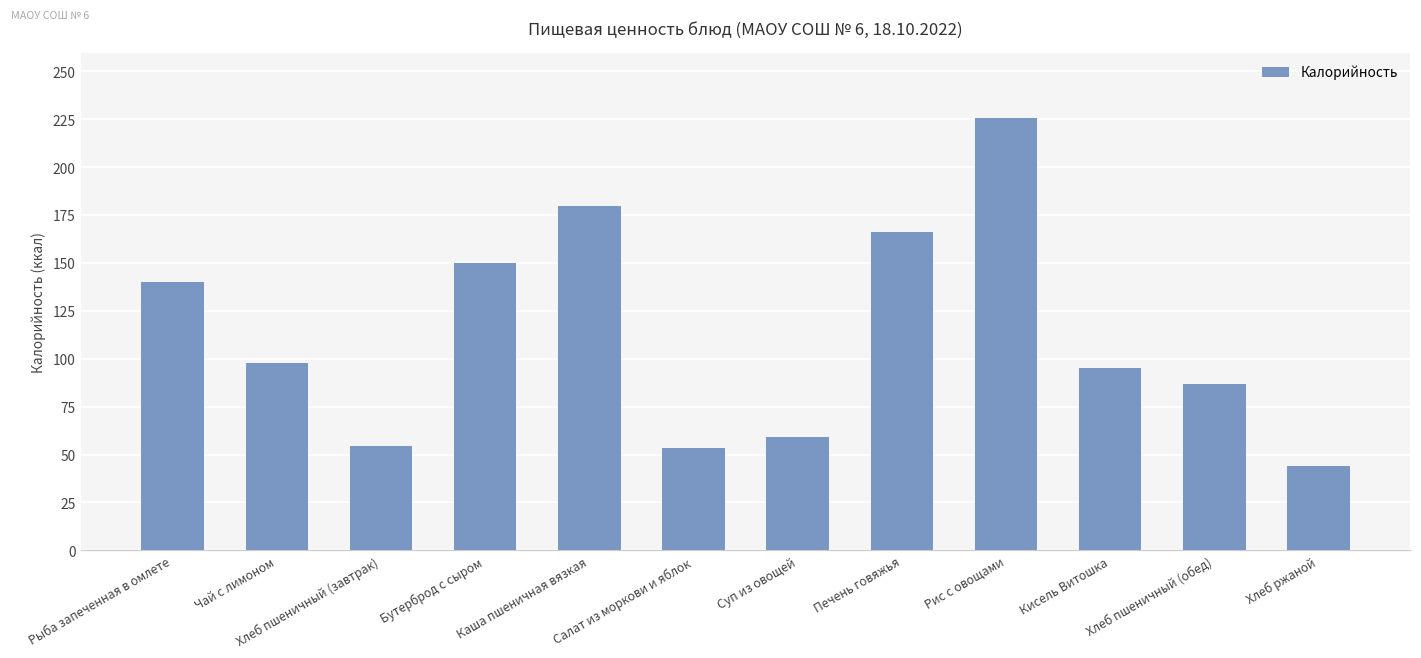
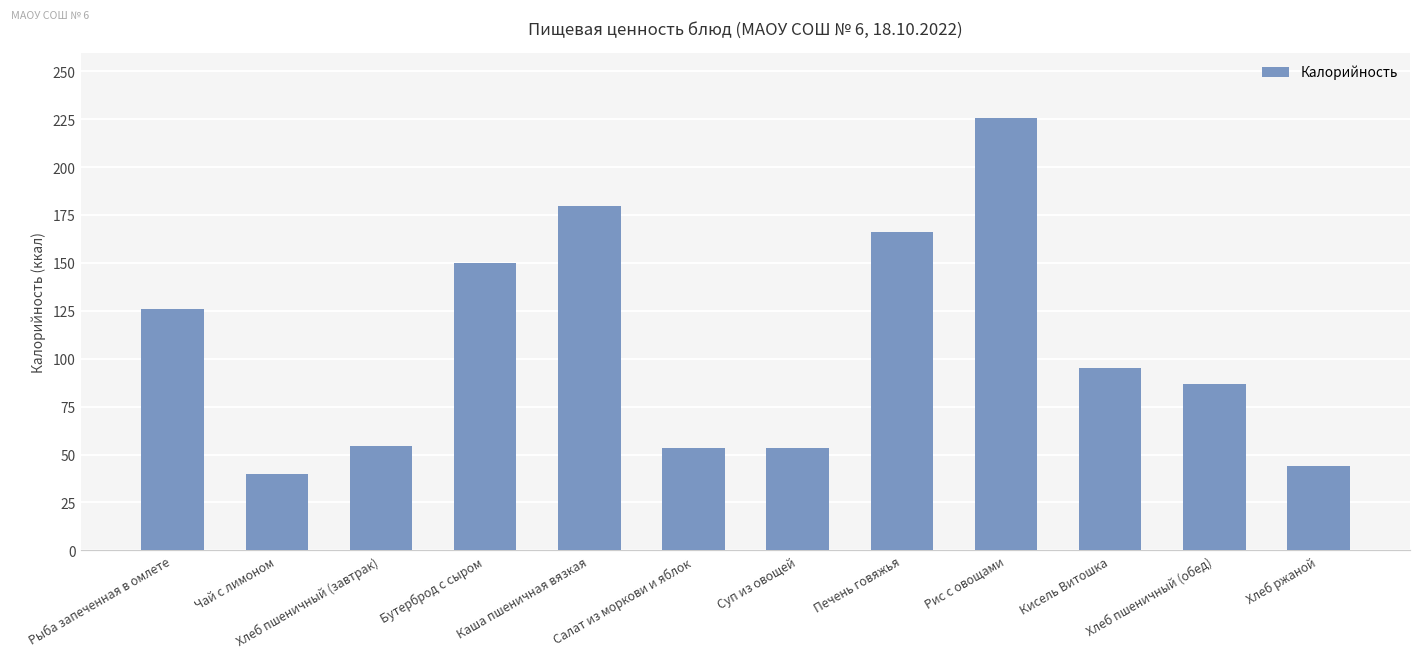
  {
-   "Рыба запеченная в омлете": 140,
-   "Чай с лимоном": 98,
+   "Рыба запеченная в омлете": 126,
+   "Чай с лимоном": 40,
    "Хлеб пшеничный (завтрак)": 55,
    "Бутерброд с сыром": 150,
    "Каша пшеничная вязкая": 180,
    "Салат из моркови и яблок": 53,
-   "Суп из овощей": 59,
+   "Суп из овощей": 54,
    "Печень говяжья": 166,
    "Рис с овощами": 226,
    "Кисель Витошка": 95,
    "Хлеб пшеничный (обед)": 87,
    "Хлеб ржаной": 44
  }
